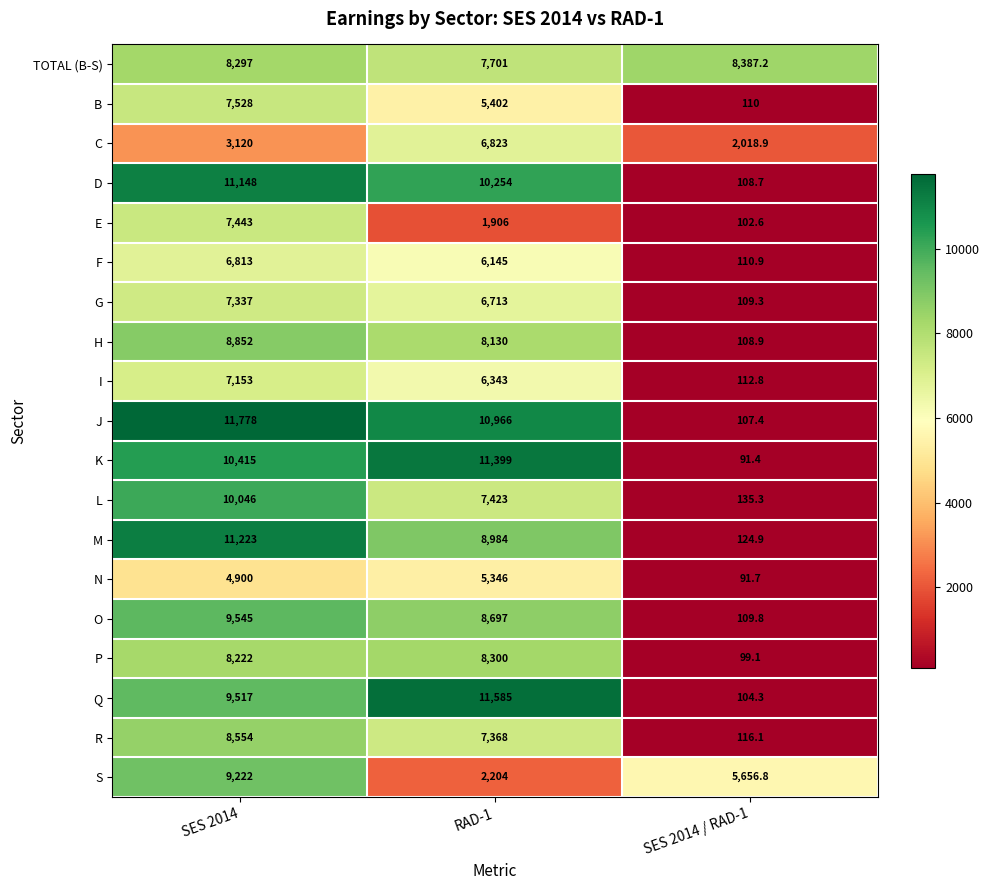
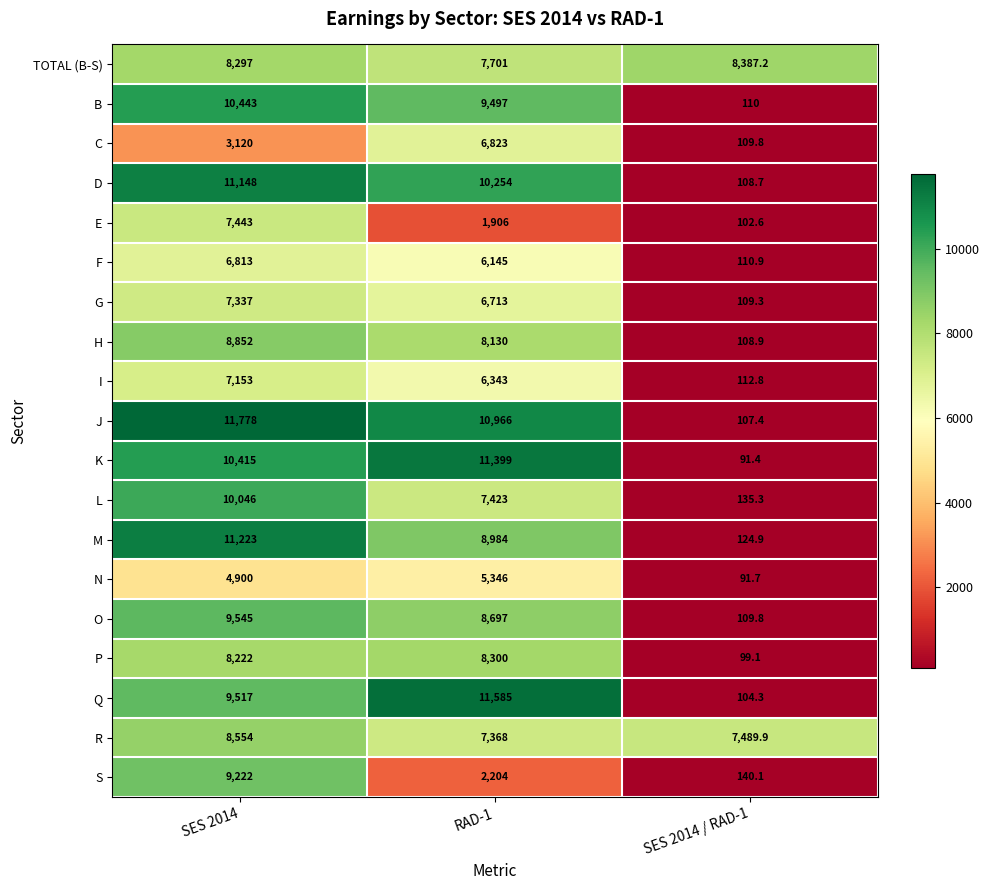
  {
    "TOTAL (B-S)": {
      "SES 2014": "8,297",
      "RAD-1": "7,701",
      "SES 2014 / RAD-1": "8,387.2"
    },
    "B": {
-     "SES 2014": "7,528",
-     "RAD-1": "5,402",
+     "SES 2014": "10,443",
+     "RAD-1": "9,497",
      "SES 2014 / RAD-1": "110"
    },
    "C": {
      "SES 2014": "3,120",
      "RAD-1": "6,823",
-     "SES 2014 / RAD-1": "2,018.9"
+     "SES 2014 / RAD-1": "109.8"
    },
    "D": {
      "SES 2014": "11,148",
      "RAD-1": "10,254",
      "SES 2014 / RAD-1": "108.7"
    },
    "E": {
      "SES 2014": "7,443",
      "RAD-1": "1,906",
      "SES 2014 / RAD-1": "102.6"
    },
    "F": {
      "SES 2014": "6,813",
      "RAD-1": "6,145",
      "SES 2014 / RAD-1": "110.9"
    },
    "G": {
      "SES 2014": "7,337",
      "RAD-1": "6,713",
      "SES 2014 / RAD-1": "109.3"
    },
    "H": {
      "SES 2014": "8,852",
      "RAD-1": "8,130",
      "SES 2014 / RAD-1": "108.9"
    },
    "I": {
      "SES 2014": "7,153",
      "RAD-1": "6,343",
      "SES 2014 / RAD-1": "112.8"
    },
    "J": {
      "SES 2014": "11,778",
      "RAD-1": "10,966",
      "SES 2014 / RAD-1": "107.4"
    },
    "K": {
      "SES 2014": "10,415",
      "RAD-1": "11,399",
      "SES 2014 / RAD-1": "91.4"
    },
    "L": {
      "SES 2014": "10,046",
      "RAD-1": "7,423",
      "SES 2014 / RAD-1": "135.3"
    },
    "M": {
      "SES 2014": "11,223",
      "RAD-1": "8,984",
      "SES 2014 / RAD-1": "124.9"
    },
    "N": {
      "SES 2014": "4,900",
      "RAD-1": "5,346",
      "SES 2014 / RAD-1": "91.7"
    },
    "O": {
      "SES 2014": "9,545",
      "RAD-1": "8,697",
      "SES 2014 / RAD-1": "109.8"
    },
    "P": {
      "SES 2014": "8,222",
      "RAD-1": "8,300",
      "SES 2014 / RAD-1": "99.1"
    },
    "Q": {
      "SES 2014": "9,517",
      "RAD-1": "11,585",
      "SES 2014 / RAD-1": "104.3"
    },
    "R": {
      "SES 2014": "8,554",
      "RAD-1": "7,368",
-     "SES 2014 / RAD-1": "116.1"
+     "SES 2014 / RAD-1": "7,489.9"
    },
    "S": {
      "SES 2014": "9,222",
      "RAD-1": "2,204",
-     "SES 2014 / RAD-1": "5,656.8"
+     "SES 2014 / RAD-1": "140.1"
    }
  }
